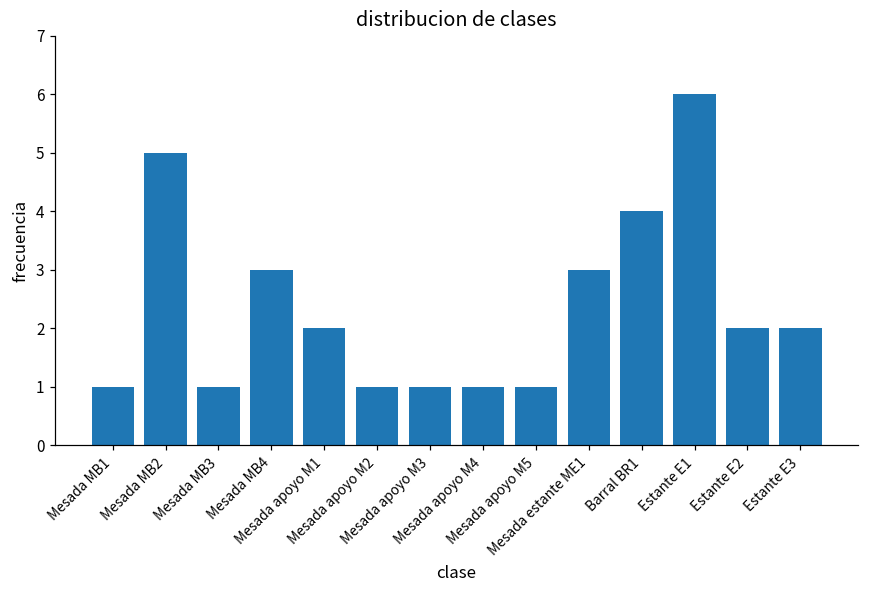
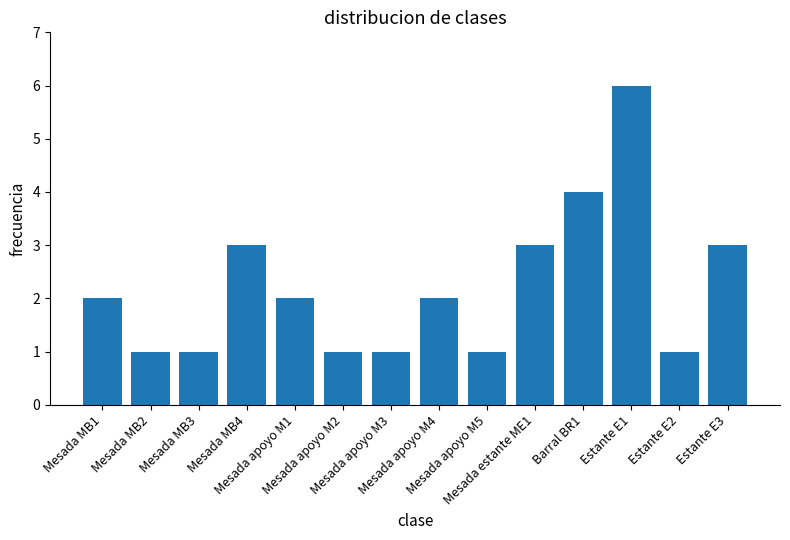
  {
-   "Mesada MB1": 1,
-   "Mesada MB2": 5,
+   "Mesada MB1": 2,
+   "Mesada MB2": 1,
    "Mesada MB3": 1,
    "Mesada MB4": 3,
    "Mesada apoyo M1": 2,
    "Mesada apoyo M2": 1,
    "Mesada apoyo M3": 1,
-   "Mesada apoyo M4": 1,
+   "Mesada apoyo M4": 2,
    "Mesada apoyo M5": 1,
    "Mesada estante ME1": 3,
    "Barral BR1": 4,
    "Estante E1": 6,
-   "Estante E2": 2,
-   "Estante E3": 2
+   "Estante E2": 1,
+   "Estante E3": 3
  }
